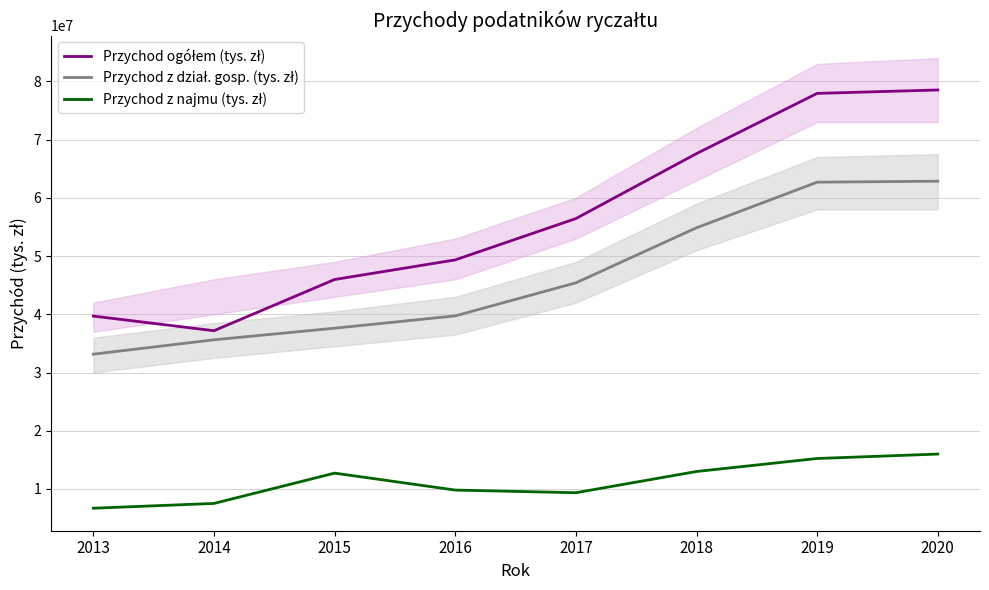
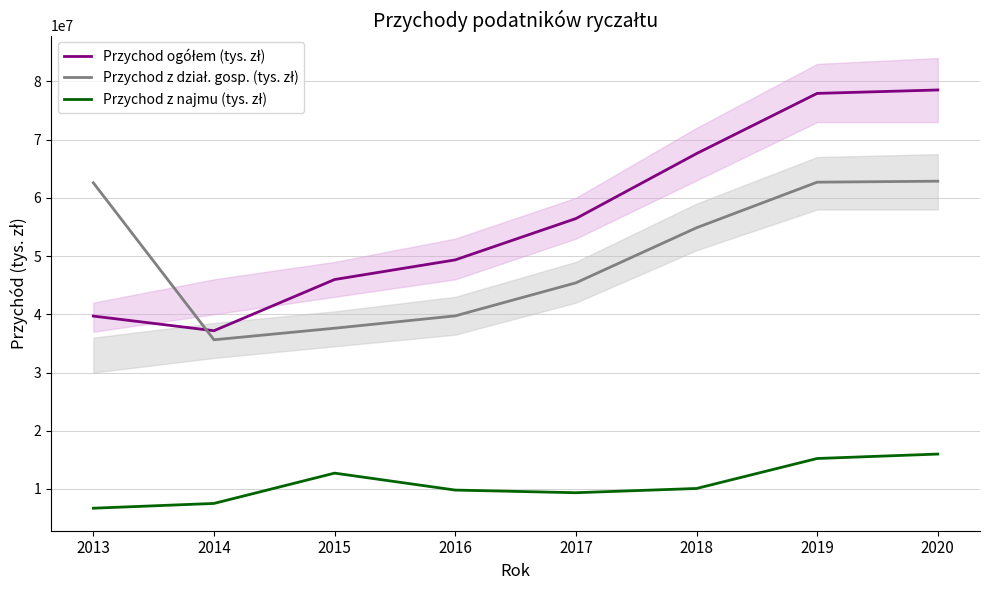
  {
    "Przychod ogółem (tys. zł)": {
      "2013": 40000000,
      "2014": 37000000,
      "2015": 46000000,
      "2016": 49000000,
      "2017": 56000000,
      "2018": 68000000,
      "2019": 78000000,
      "2020": 79000000
    },
    "Przychod z dział. gosp. (tys. zł)": {
-     "2013": 33000000,
+     "2013": 63000000,
      "2014": 36000000,
      "2015": 38000000,
      "2016": 40000000,
      "2017": 45000000,
      "2018": 55000000,
      "2019": 63000000,
      "2020": 63000000
    },
    "Przychod z najmu (tys. zł)": {
      "2013": 7000000,
      "2014": 8000000,
      "2015": 13000000,
      "2016": 10000000,
      "2017": 9000000,
-     "2018": 13000000,
+     "2018": 10000000,
      "2019": 15000000,
      "2020": 16000000
    }
  }
